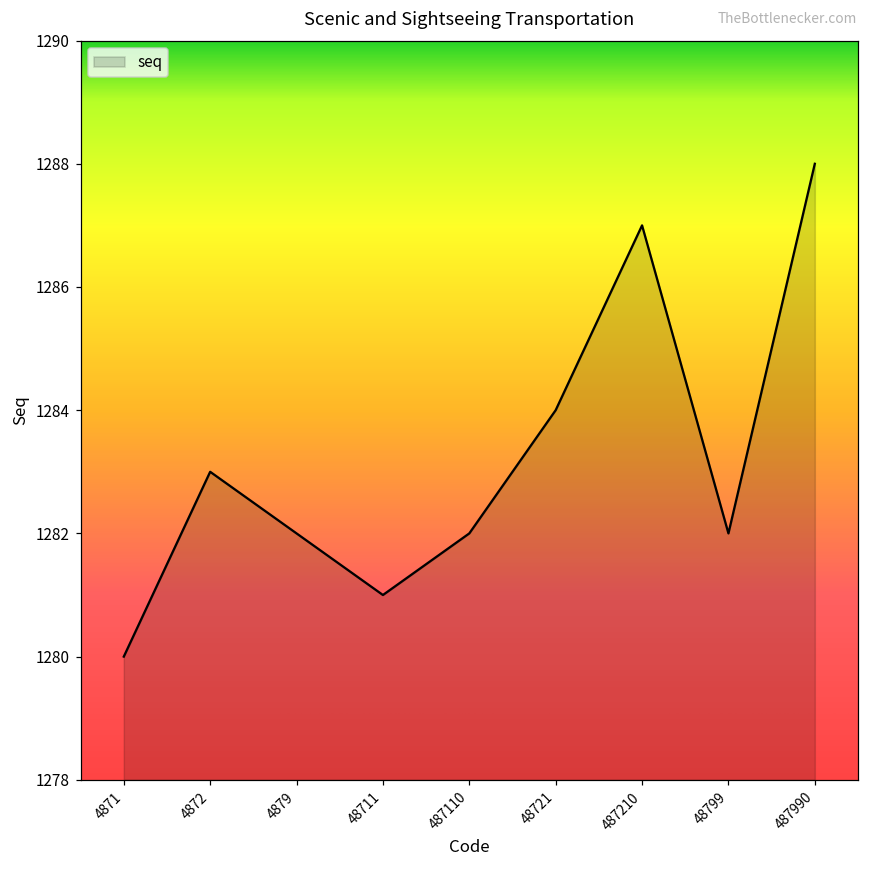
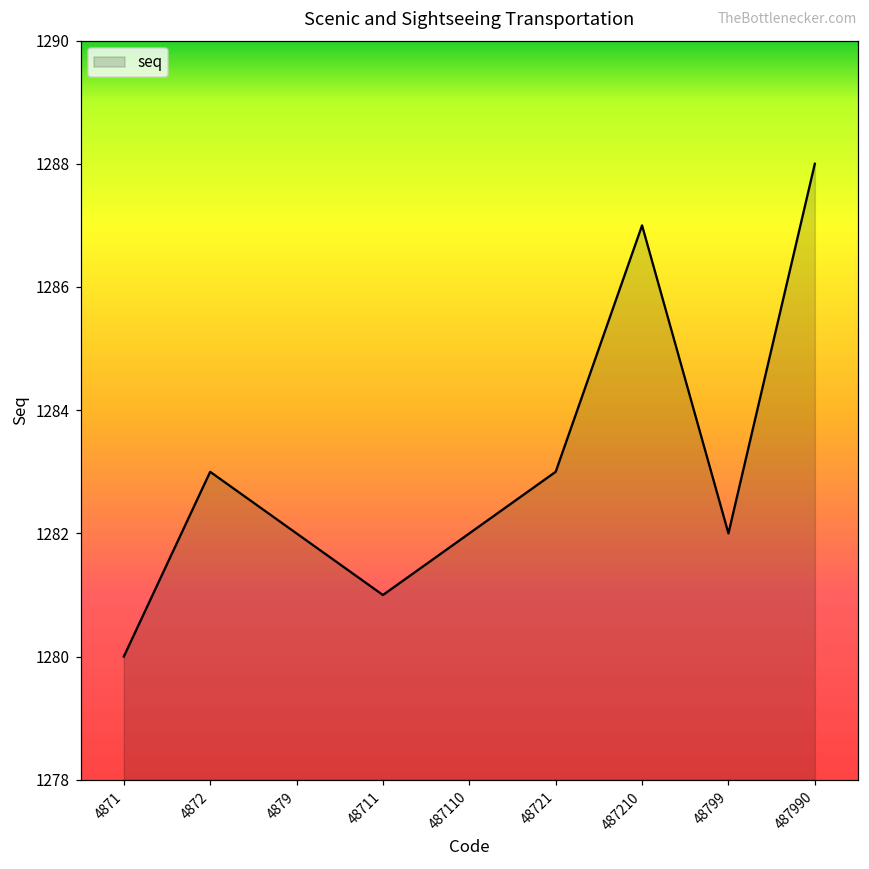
  {
    "4871": 1280,
    "4872": 1283,
    "4879": 1282,
    "48711": 1281,
    "487110": 1282,
-   "48721": 1284,
+   "48721": 1283,
    "487210": 1287,
    "48799": 1282,
    "487990": 1288
  }
